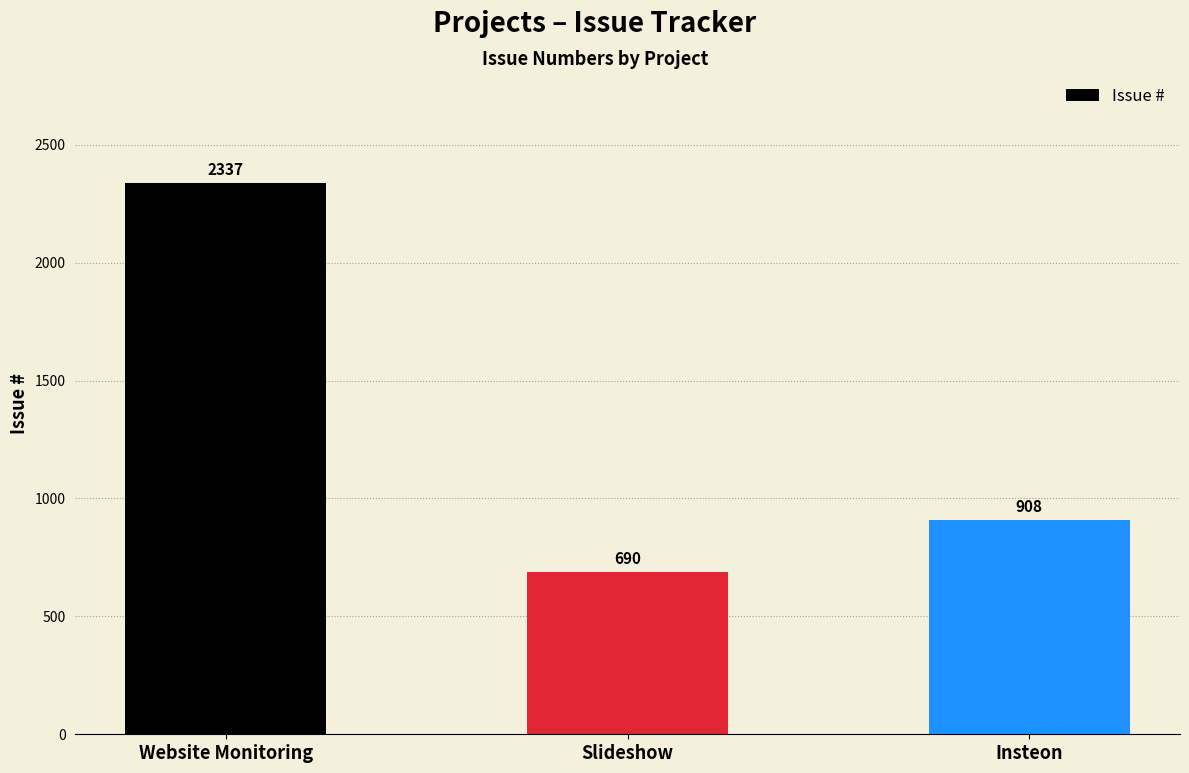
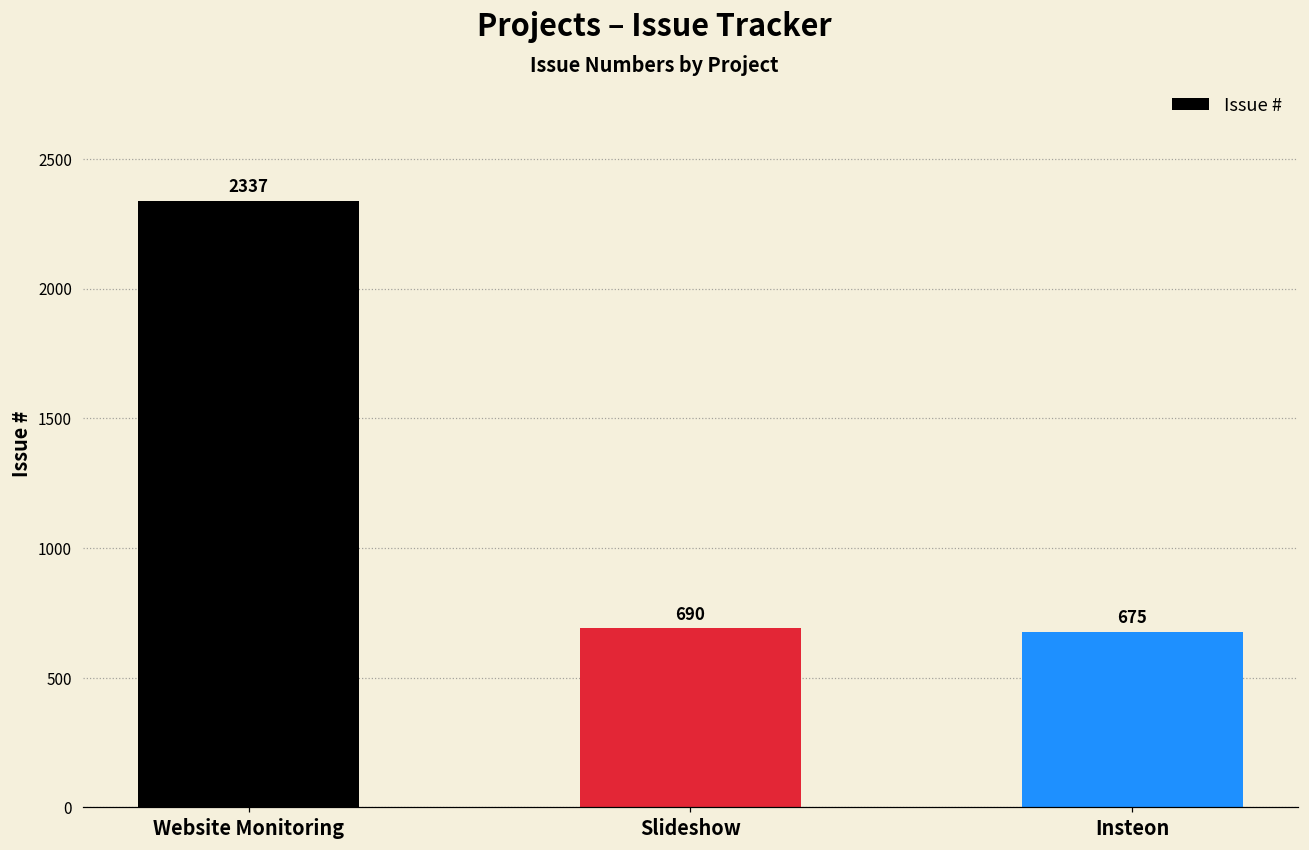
  {
    "Website Monitoring": 2337,
    "Slideshow": 690,
-   "Insteon": 908
+   "Insteon": 675
  }
